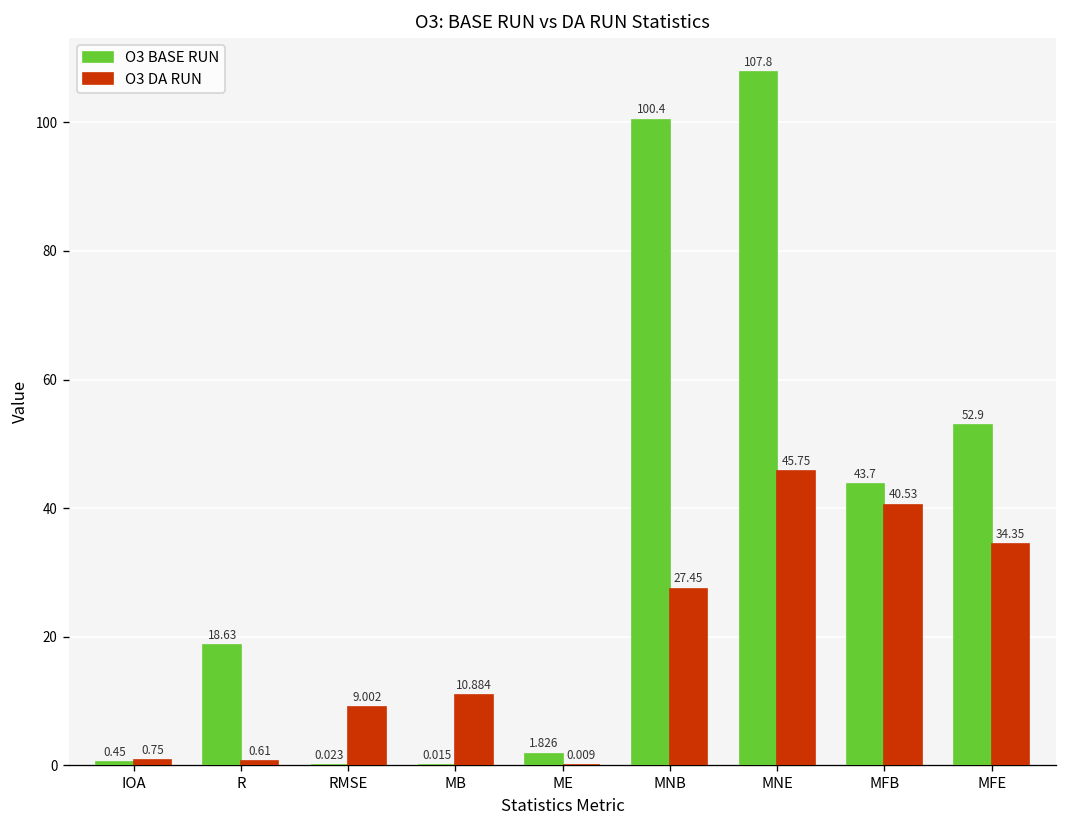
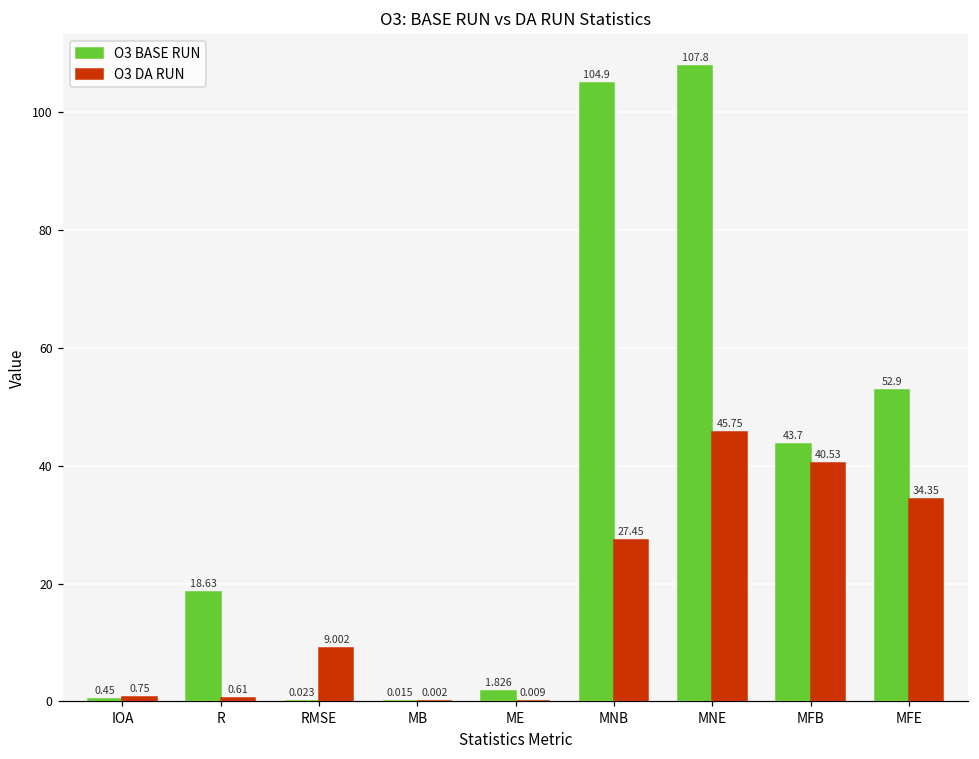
  {
    "O3 BASE RUN": {
      "IOA": 0.45,
      "R": 18.63,
      "RMSE": 0.023,
      "MB": 0.015,
      "ME": 1.826,
-     "MNB": 100.4,
+     "MNB": 104.9,
      "MNE": 107.8,
      "MFB": 43.7,
      "MFE": 52.9
    },
    "O3 DA RUN": {
      "IOA": 0.75,
      "R": 0.61,
      "RMSE": 9.002,
-     "MB": 10.884,
+     "MB": 0.002,
      "ME": 0.009,
      "MNB": 27.45,
      "MNE": 45.75,
      "MFB": 40.53,
      "MFE": 34.35
    }
  }
